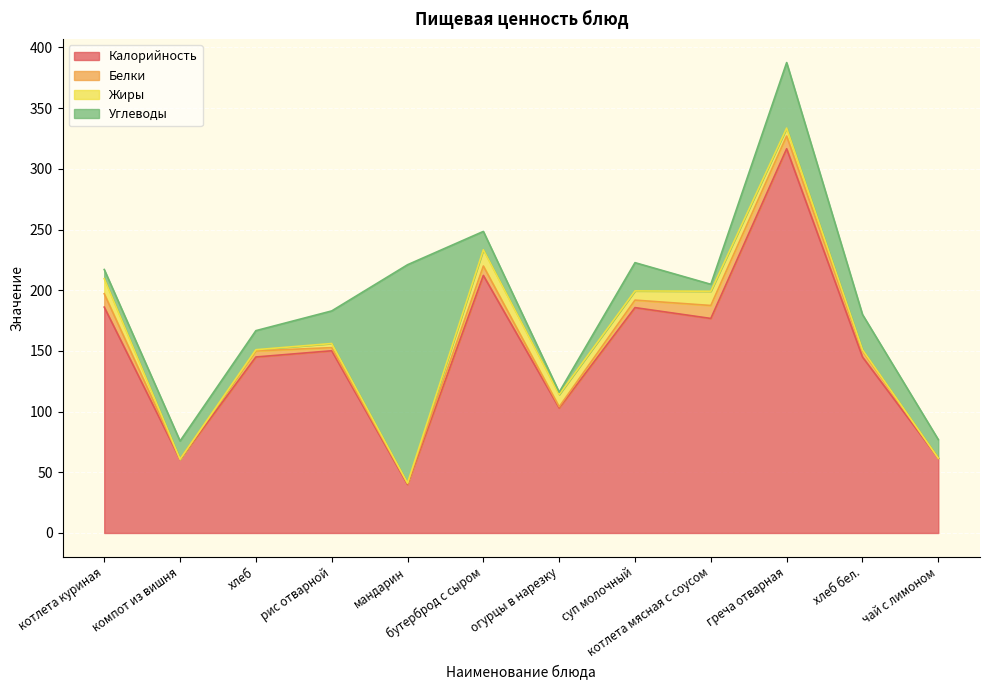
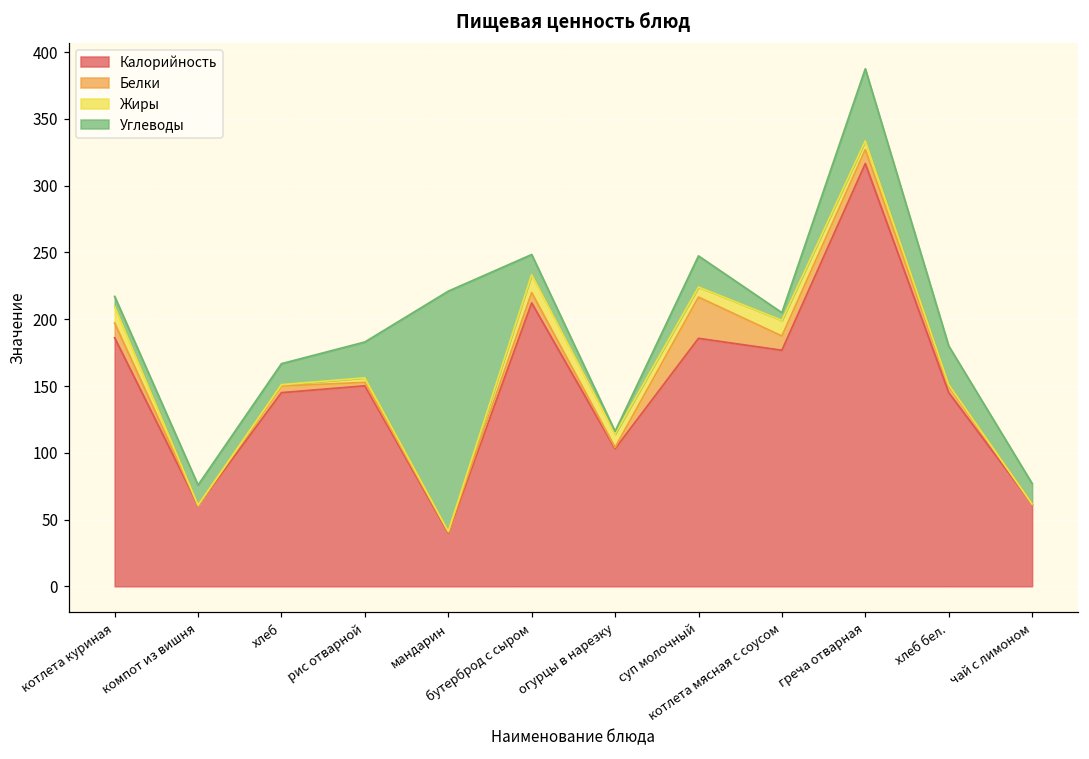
  {
    "Калорийность": {
      "котлета куриная": 186,
      "хлеб": 145,
      "рис отварной": 150,
      "бутерброд с сыром": 212,
      "суп молочный": 186,
      "котлета мясная с соусом": 177,
      "греча отварная": 317,
      "хлеб бел.": 145
    },
    "Белки": {
      "котлета куриная": 11,
      "рис отварной": 3,
      "бутерброд с сыром": 8,
-     "суп молочный": 6,
+     "суп молочный": 31,
      "котлета мясная с соусом": 11,
      "греча отварная": 10
    },
    "Жиры": {
      "котлета куриная": 12,
      "рис отварной": 3,
      "бутерброд с сыром": 13,
      "суп молочный": 8,
      "котлета мясная с соусом": 12,
      "греча отварная": 7
    },
    "Углеводы": {
      "котлета куриная": 8,
      "компот из вишня": 15,
      "хлеб": 16,
      "рис отварной": 27,
      "мандарин": 180,
      "бутерброд с сыром": 15,
      "суп молочный": 23,
      "котлета мясная с соусом": 6,
      "греча отварная": 54,
      "хлеб бел.": 29,
      "чай с лимоном": 15
    }
  }
